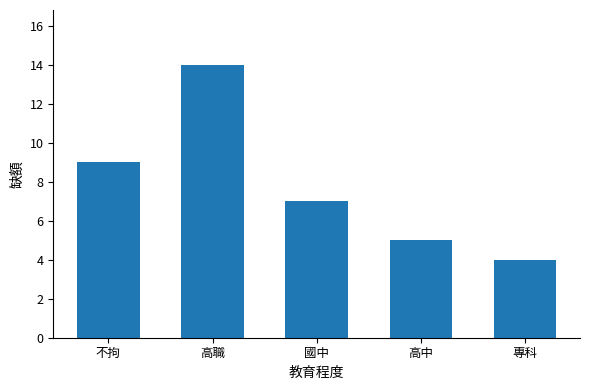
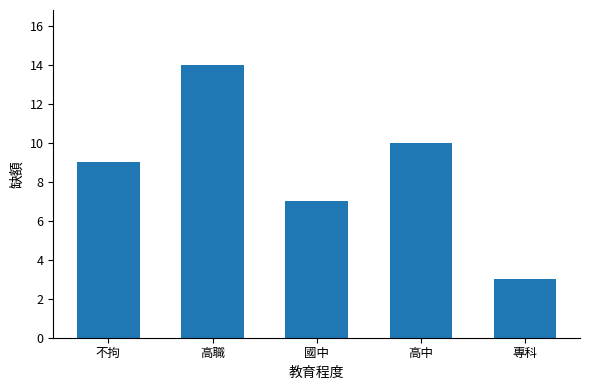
  {
    "不拘": 9,
    "高職": 14,
    "國中": 7,
-   "高中": 5,
-   "專科": 4
+   "高中": 10,
+   "專科": 3
  }
